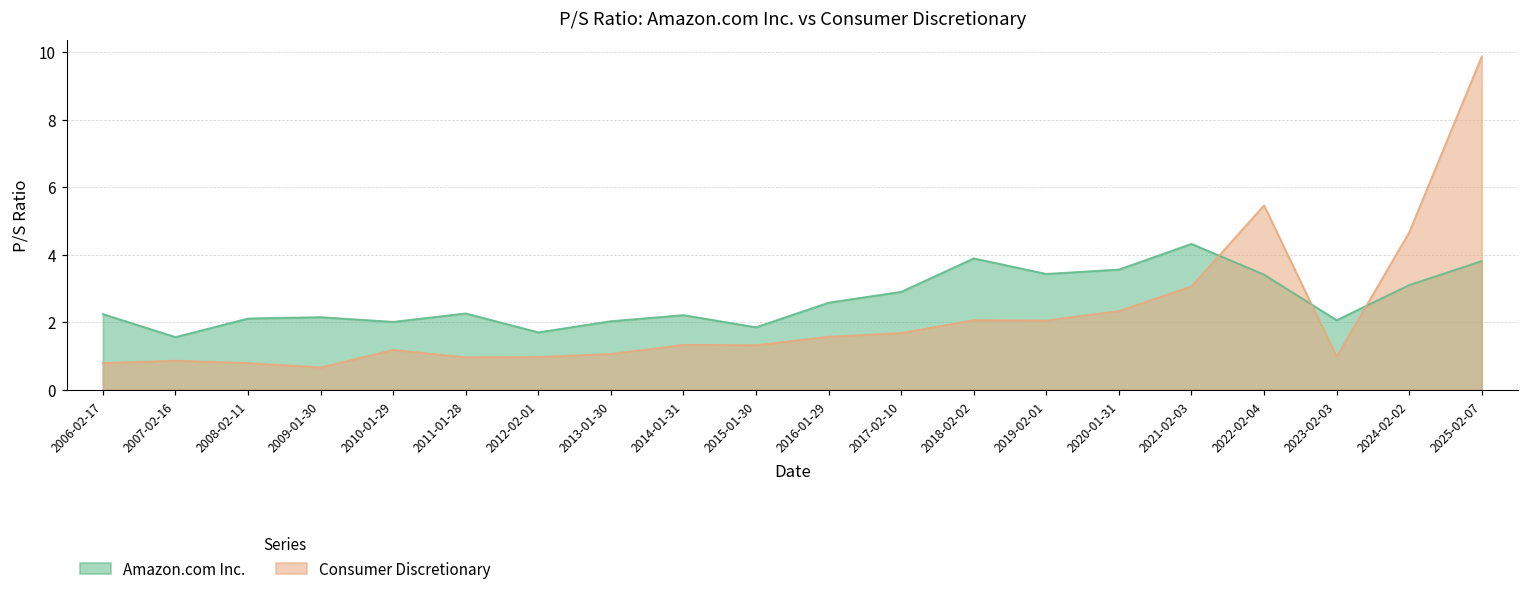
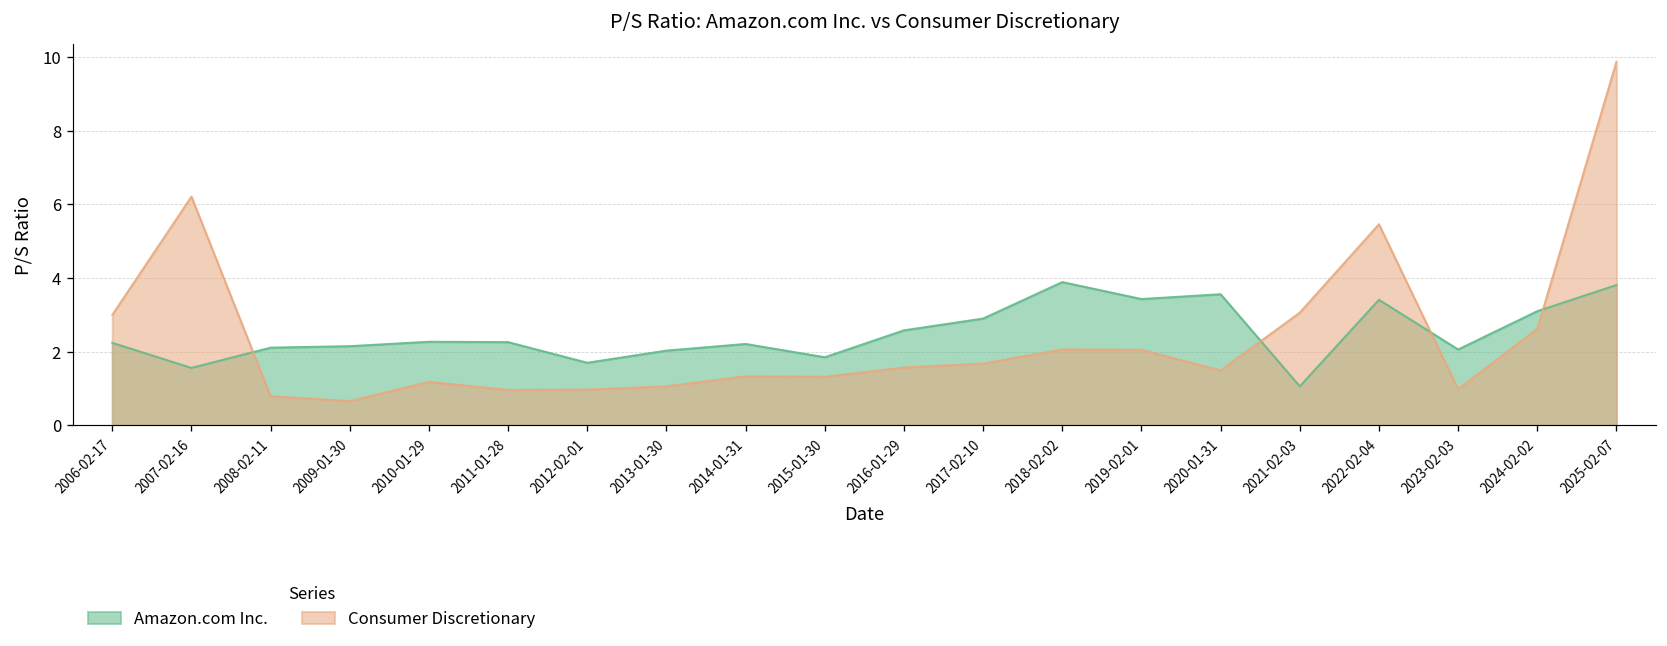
  {
    "Amazon.com Inc.": {
      "2006-02-17": 2.2,
      "2007-02-16": 1.6,
      "2008-02-11": 2.1,
      "2009-01-30": 2.2,
-     "2010-01-29": 2.0,
+     "2010-01-29": 2.3,
      "2011-01-28": 2.3,
      "2012-02-01": 1.7,
      "2013-01-30": 2.0,
      "2014-01-31": 2.2,
      "2015-01-30": 1.9,
      "2016-01-29": 2.6,
      "2017-02-10": 2.9,
      "2018-02-02": 3.9,
      "2019-02-01": 3.4,
      "2020-01-31": 3.6,
-     "2021-02-03": 4.3,
+     "2021-02-03": 1.1,
      "2022-02-04": 3.4,
      "2023-02-03": 2.1,
      "2024-02-02": 3.1,
      "2025-02-07": 3.8
    },
    "Consumer Discretionary": {
-     "2006-02-17": 0.8,
-     "2007-02-16": 0.9,
+     "2006-02-17": 3.0,
+     "2007-02-16": 6.2,
      "2008-02-11": 0.8,
      "2009-01-30": 0.7,
      "2010-01-29": 1.2,
      "2011-01-28": 1.0,
      "2012-02-01": 1.0,
      "2013-01-30": 1.1,
      "2014-01-31": 1.3,
      "2015-01-30": 1.3,
      "2016-01-29": 1.6,
      "2017-02-10": 1.7,
      "2018-02-02": 2.1,
      "2019-02-01": 2.1,
-     "2020-01-31": 2.3,
+     "2020-01-31": 1.5,
      "2021-02-03": 3.1,
      "2022-02-04": 5.5,
      "2023-02-03": 1.0,
-     "2024-02-02": 4.7,
+     "2024-02-02": 2.6,
      "2025-02-07": 9.9
    }
  }
